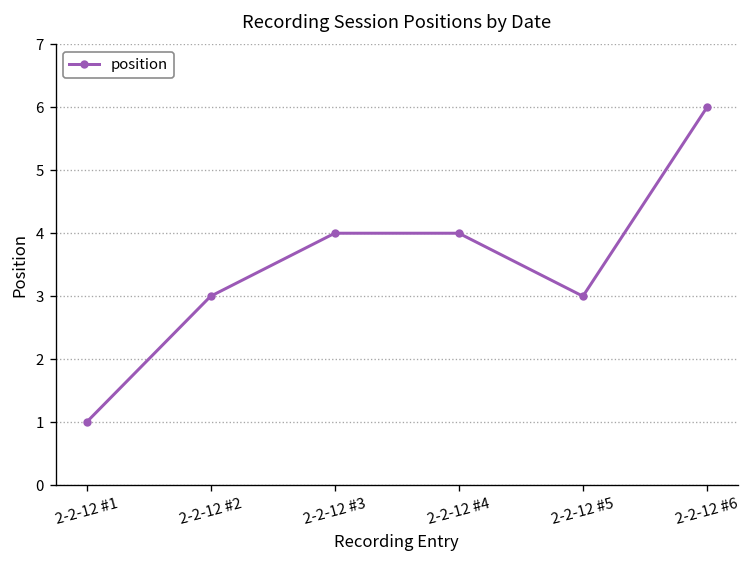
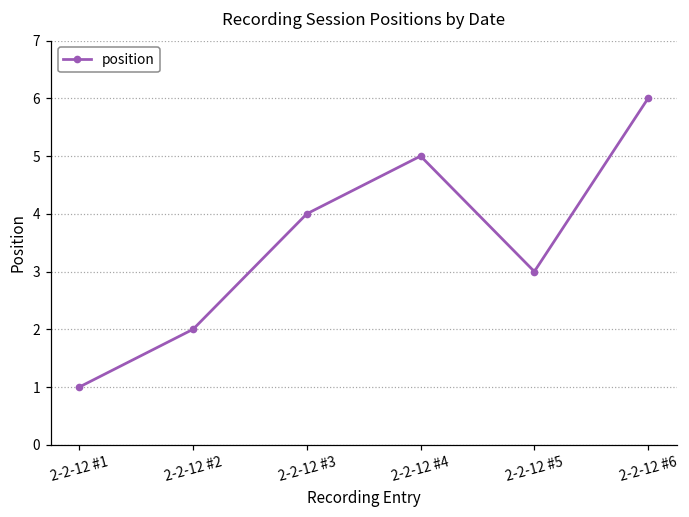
  {
    "2-2-12 #1": 1,
-   "2-2-12 #2": 3,
+   "2-2-12 #2": 2,
    "2-2-12 #3": 4,
-   "2-2-12 #4": 4,
+   "2-2-12 #4": 5,
    "2-2-12 #5": 3,
    "2-2-12 #6": 6
  }
